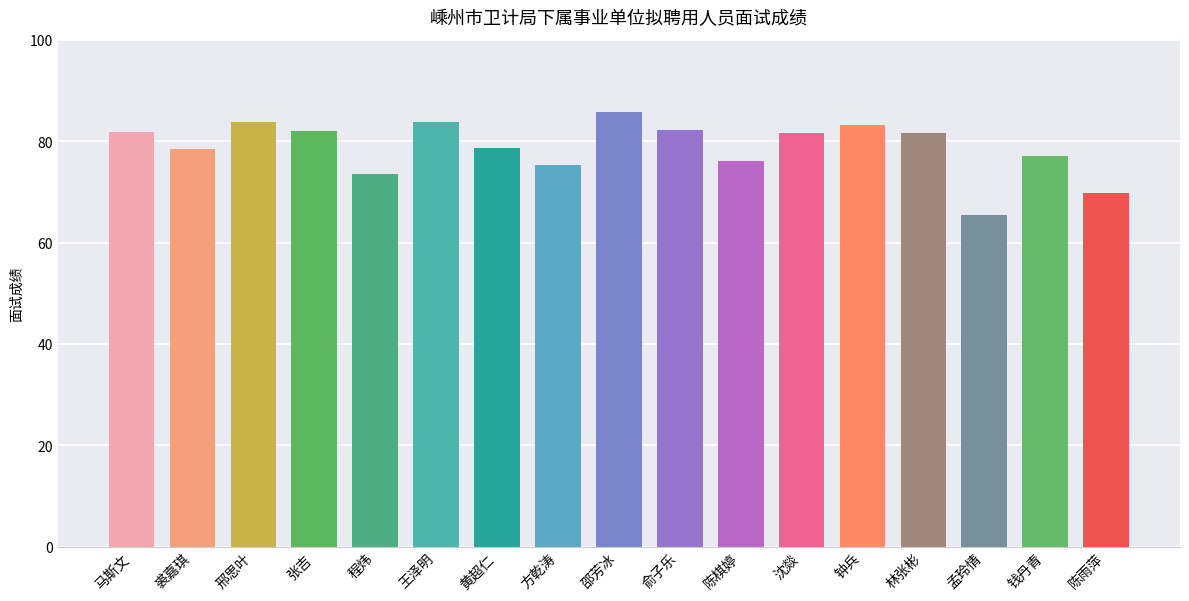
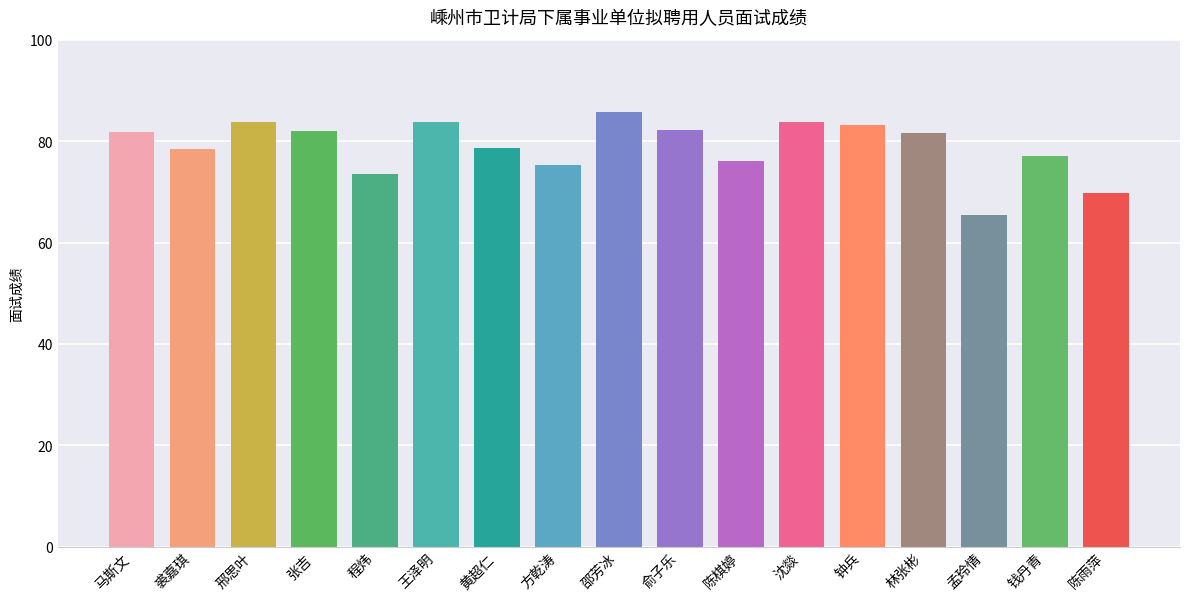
  {
    "马斯文": 82,
    "裘嘉琪": 79,
    "邢思叶": 84,
    "张吉": 82,
    "程炜": 74,
    "王泽明": 84,
    "黄超仁": 79,
    "方乾涛": 75,
    "邵芳冰": 86,
    "俞子乐": 82,
    "陈棋婷": 76,
-   "沈燚": 82,
+   "沈燚": 84,
    "钟兵": 83,
    "林张彬": 82,
    "孟玲情": 65,
    "钱丹青": 77,
    "陈雨萍": 70
  }
